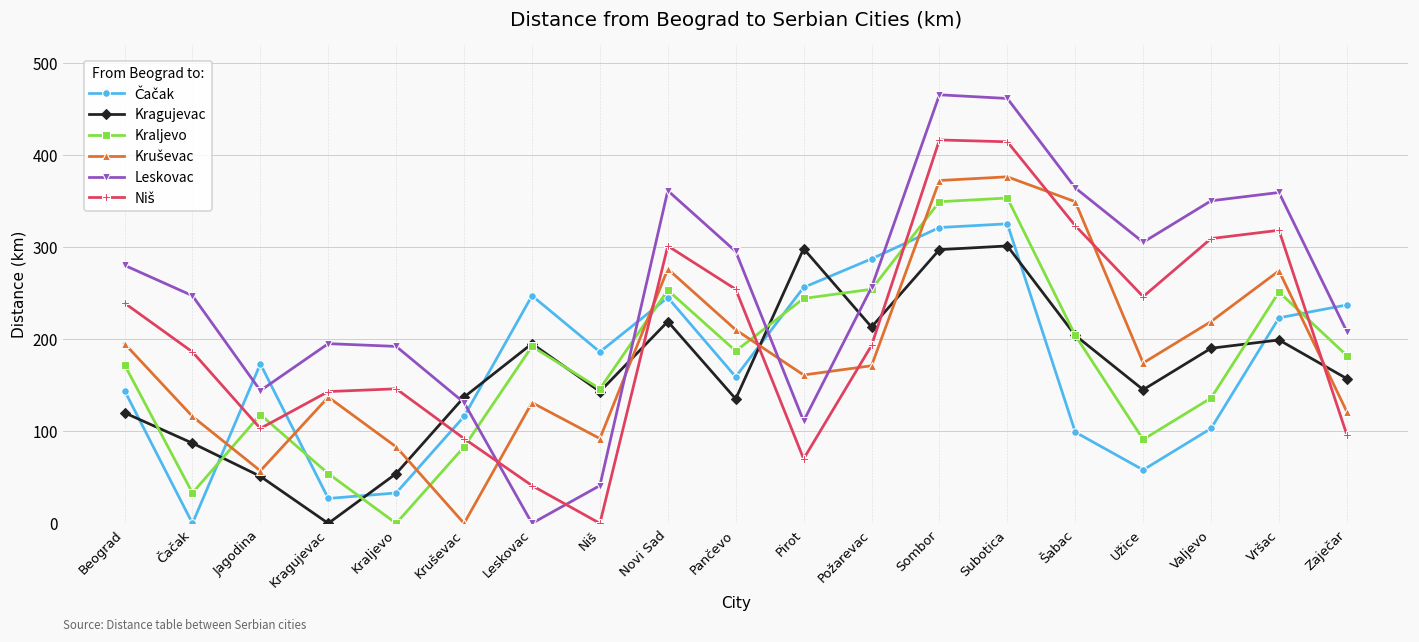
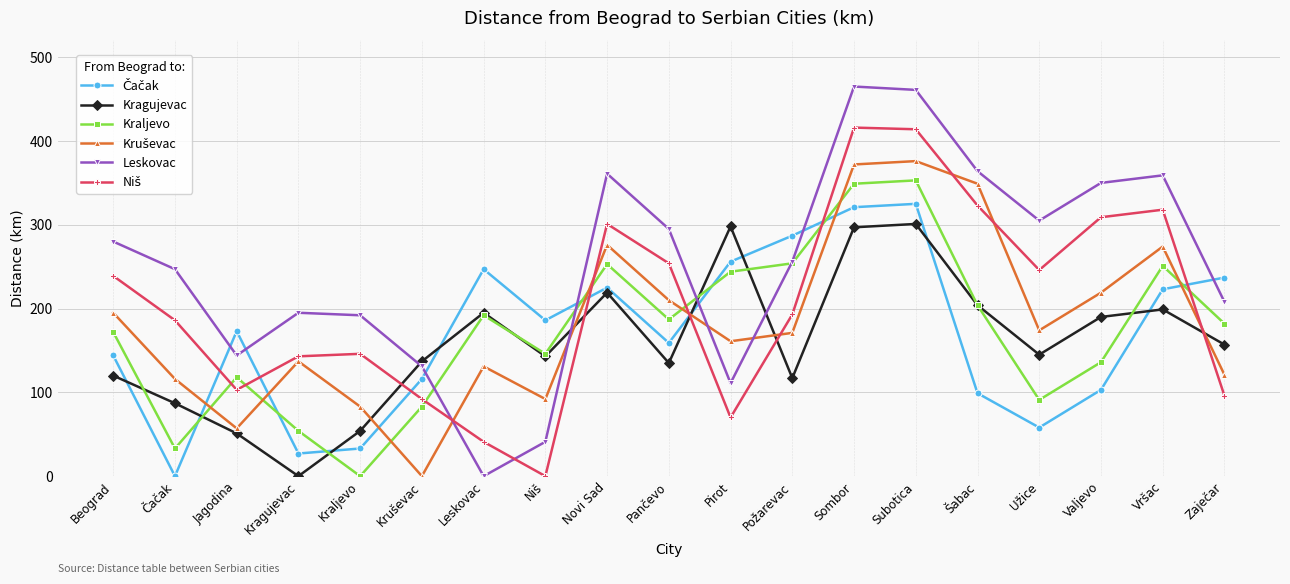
  {
    "Čačak": {
      "Beograd": 140,
      "Čačak": 0,
      "Jagodina": 170,
      "Kragujevac": 30,
      "Kraljevo": 30,
      "Kruševac": 120,
      "Leskovac": 250,
      "Niš": 190,
-     "Novi Sad": 250,
+     "Novi Sad": 230,
      "Pančevo": 160,
      "Pirot": 260,
      "Požarevac": 290,
      "Sombor": 320,
      "Subotica": 330,
      "Šabac": 100,
      "Užice": 60,
      "Valjevo": 100,
      "Vršac": 220,
      "Zaječar": 240
    },
    "Kragujevac": {
      "Beograd": 120,
      "Čačak": 90,
      "Jagodina": 50,
      "Kragujevac": 0,
      "Kraljevo": 50,
      "Kruševac": 140,
      "Novi Sad": 220,
      "Pančevo": 140,
      "Pirot": 300,
-     "Požarevac": 210,
+     "Požarevac": 120,
      "Sombor": 300,
      "Subotica": 300,
      "Užice": 150,
      "Valjevo": 190,
      "Vršac": 200,
      "Zaječar": 160
    },
    "Kraljevo": {
      "Beograd": 170,
      "Čačak": 30,
      "Jagodina": 120,
      "Kragujevac": 50,
      "Kraljevo": 0,
      "Kruševac": 80,
      "Novi Sad": 250,
      "Pančevo": 190,
      "Pirot": 240,
      "Sombor": 350,
      "Subotica": 350,
      "Užice": 90,
      "Valjevo": 140,
      "Vršac": 250,
      "Zaječar": 180
    },
    "Kruševac": {
      "Beograd": 200,
      "Čačak": 120,
      "Jagodina": 60,
      "Kragujevac": 140,
      "Kraljevo": 80,
      "Kruševac": 0,
      "Leskovac": 130,
      "Niš": 90,
      "Novi Sad": 280,
      "Pančevo": 210,
      "Pirot": 160,
      "Požarevac": 170,
      "Sombor": 370,
      "Subotica": 380,
      "Šabac": 350,
      "Užice": 170,
      "Valjevo": 220,
      "Vršac": 270,
      "Zaječar": 120
    },
    "Leskovac": {
      "Beograd": 280,
      "Čačak": 250,
      "Jagodina": 140,
      "Kragujevac": 200,
      "Kraljevo": 190,
      "Kruševac": 130,
      "Leskovac": 0,
      "Niš": 40,
      "Novi Sad": 360,
      "Pančevo": 300,
      "Pirot": 110,
      "Sombor": 470,
      "Subotica": 460,
      "Šabac": 360,
      "Užice": 310,
      "Valjevo": 350,
      "Vršac": 360,
      "Zaječar": 210
    },
    "Niš": {
      "Beograd": 240,
      "Čačak": 190,
      "Jagodina": 100,
      "Kragujevac": 140,
      "Kraljevo": 150,
      "Kruševac": 90,
      "Leskovac": 40,
      "Niš": 0,
      "Novi Sad": 300,
      "Pančevo": 250,
      "Pirot": 70,
      "Požarevac": 190,
      "Sombor": 420,
      "Subotica": 410,
      "Šabac": 320,
      "Užice": 250,
      "Valjevo": 310,
      "Vršac": 320,
      "Zaječar": 100
    }
  }
